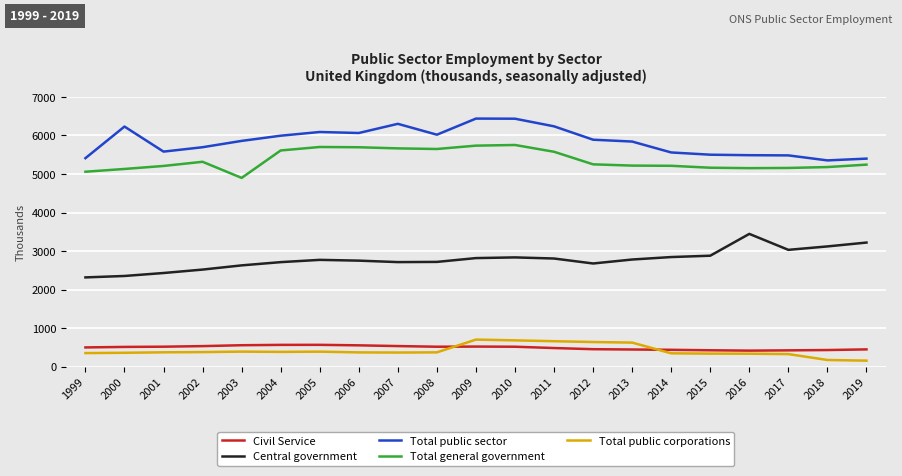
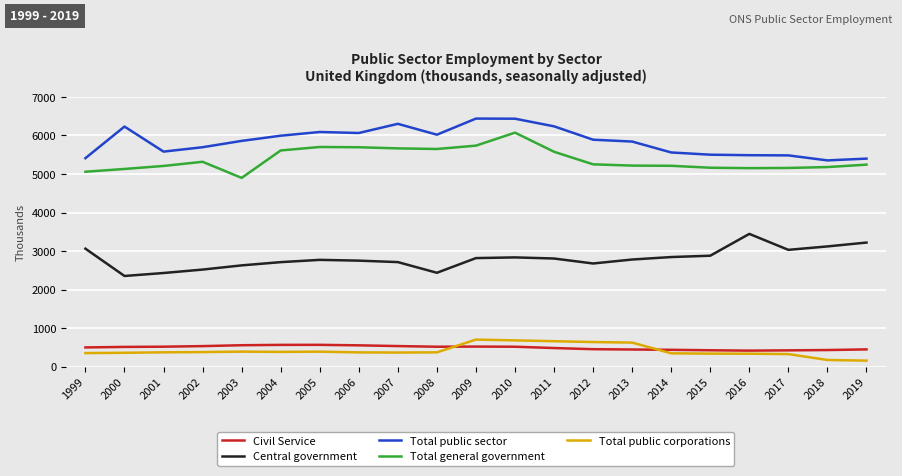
  {
    "Civil Service": {
      "1999": 500,
      "2000": 500,
      "2001": 500,
      "2002": 500,
      "2003": 600,
      "2004": 600,
      "2005": 600,
      "2006": 600,
      "2007": 500,
      "2008": 500,
      "2009": 500,
      "2010": 500,
      "2011": 500,
      "2012": 500,
      "2013": 400,
      "2014": 400,
      "2015": 400,
      "2016": 400,
      "2017": 400,
      "2018": 400,
      "2019": 400
    },
    "Central government": {
-     "1999": 2300,
+     "1999": 3100,
      "2000": 2400,
      "2001": 2400,
      "2002": 2500,
      "2003": 2600,
      "2004": 2700,
      "2005": 2800,
      "2006": 2800,
      "2007": 2700,
-     "2008": 2700,
+     "2008": 2400,
      "2009": 2800,
      "2010": 2800,
      "2011": 2800,
      "2012": 2700,
      "2013": 2800,
      "2014": 2800,
      "2015": 2900,
      "2016": 3400,
      "2017": 3000,
      "2018": 3100,
      "2019": 3200
    },
    "Total public sector": {
      "1999": 5400,
      "2000": 6200,
      "2001": 5600,
      "2002": 5700,
      "2003": 5900,
      "2004": 6000,
      "2005": 6100,
      "2006": 6100,
      "2007": 6300,
      "2008": 6000,
      "2009": 6400,
      "2010": 6400,
      "2011": 6200,
      "2012": 5900,
      "2013": 5800,
      "2014": 5600,
      "2015": 5500,
      "2016": 5500,
      "2017": 5500,
      "2018": 5400,
      "2019": 5400
    },
    "Total general government": {
      "1999": 5100,
      "2000": 5100,
      "2001": 5200,
      "2002": 5300,
      "2003": 4900,
      "2004": 5600,
      "2005": 5700,
      "2006": 5700,
      "2007": 5700,
      "2008": 5600,
      "2009": 5700,
-     "2010": 5800,
+     "2010": 6100,
      "2011": 5600,
      "2012": 5300,
      "2013": 5200,
      "2014": 5200,
      "2015": 5200,
      "2016": 5200,
      "2017": 5200,
      "2018": 5200,
      "2019": 5200
    },
    "Total public corporations": {
      "1999": 400,
      "2000": 400,
      "2001": 400,
      "2002": 400,
      "2003": 400,
      "2004": 400,
      "2005": 400,
      "2006": 400,
      "2007": 400,
      "2008": 400,
      "2009": 700,
      "2010": 700,
      "2011": 700,
      "2012": 600,
      "2013": 600,
      "2014": 300,
      "2015": 300,
      "2016": 300,
      "2017": 300,
      "2018": 200,
      "2019": 200
    }
  }
